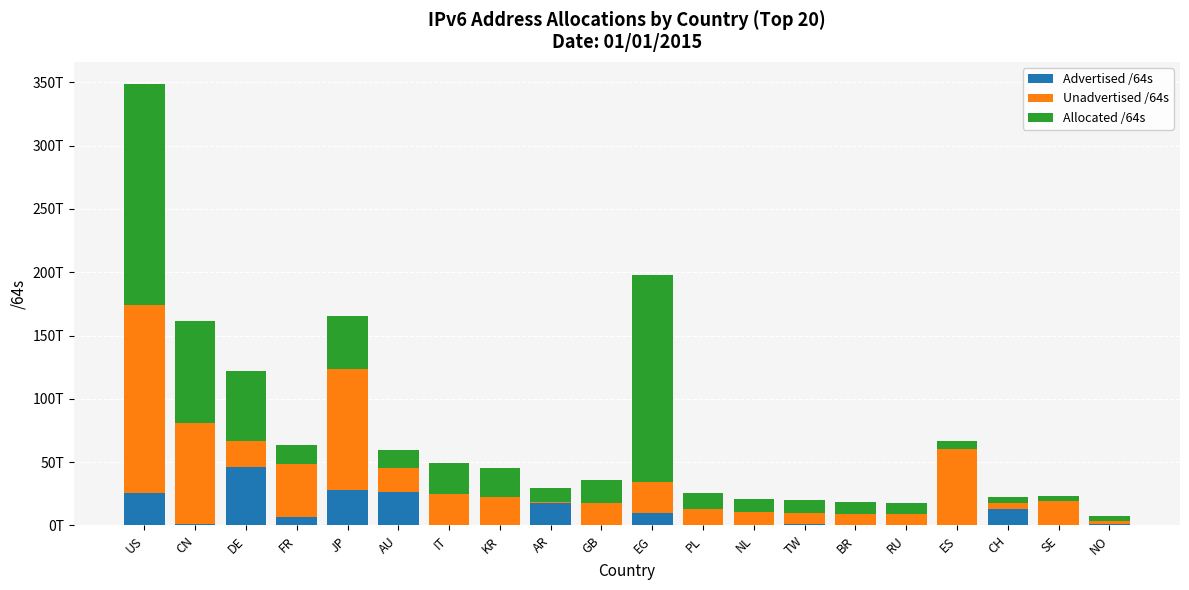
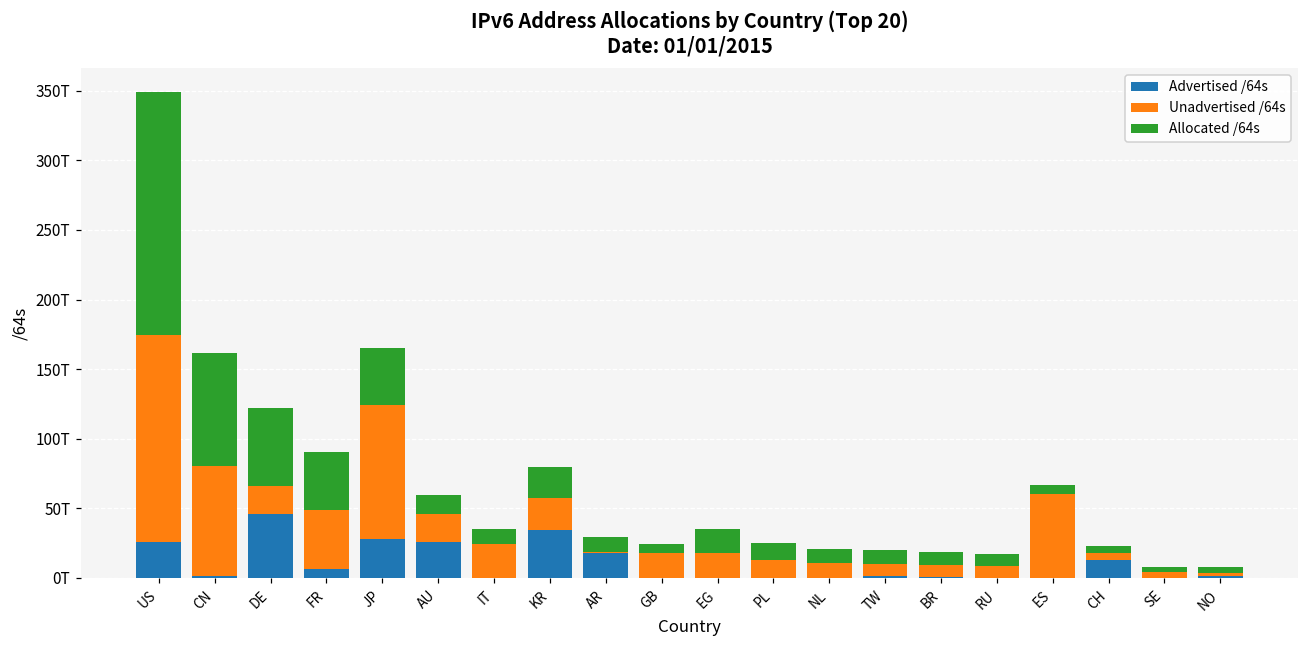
  {
    "Advertised /64s": {
      "US": "26T",
      "DE": "46T",
      "FR": "6T",
      "JP": "28T",
      "AU": "26T",
-     "KR": "0T",
+     "KR": "35T",
      "AR": "18T",
-     "EG": "10T",
+     "EG": "0T",
      "CH": "13T"
    },
    "Unadvertised /64s": {
      "US": "148T",
      "CN": "80T",
      "DE": "20T",
      "FR": "42T",
      "JP": "96T",
      "AU": "20T",
      "IT": "25T",
      "KR": "22T",
      "GB": "18T",
-     "EG": "24T",
+     "EG": "18T",
      "PL": "13T",
      "NL": "10T",
      "TW": "9T",
      "BR": "9T",
      "RU": "9T",
      "ES": "60T",
      "CH": "5T",
-     "SE": "19T",
+     "SE": "4T",
      "NO": "3T"
    },
    "Allocated /64s": {
      "US": "174T",
      "CN": "81T",
      "DE": "55T",
-     "FR": "15T",
+     "FR": "42T",
      "JP": "41T",
      "AU": "14T",
-     "IT": "25T",
+     "IT": "10T",
      "KR": "23T",
      "AR": "11T",
-     "GB": "18T",
-     "EG": "164T",
+     "GB": "6T",
+     "EG": "18T",
      "PL": "13T",
      "NL": "11T",
      "TW": "10T",
      "BR": "9T",
      "RU": "9T",
      "ES": "6T",
      "CH": "5T",
      "SE": "4T",
      "NO": "4T"
    }
  }
